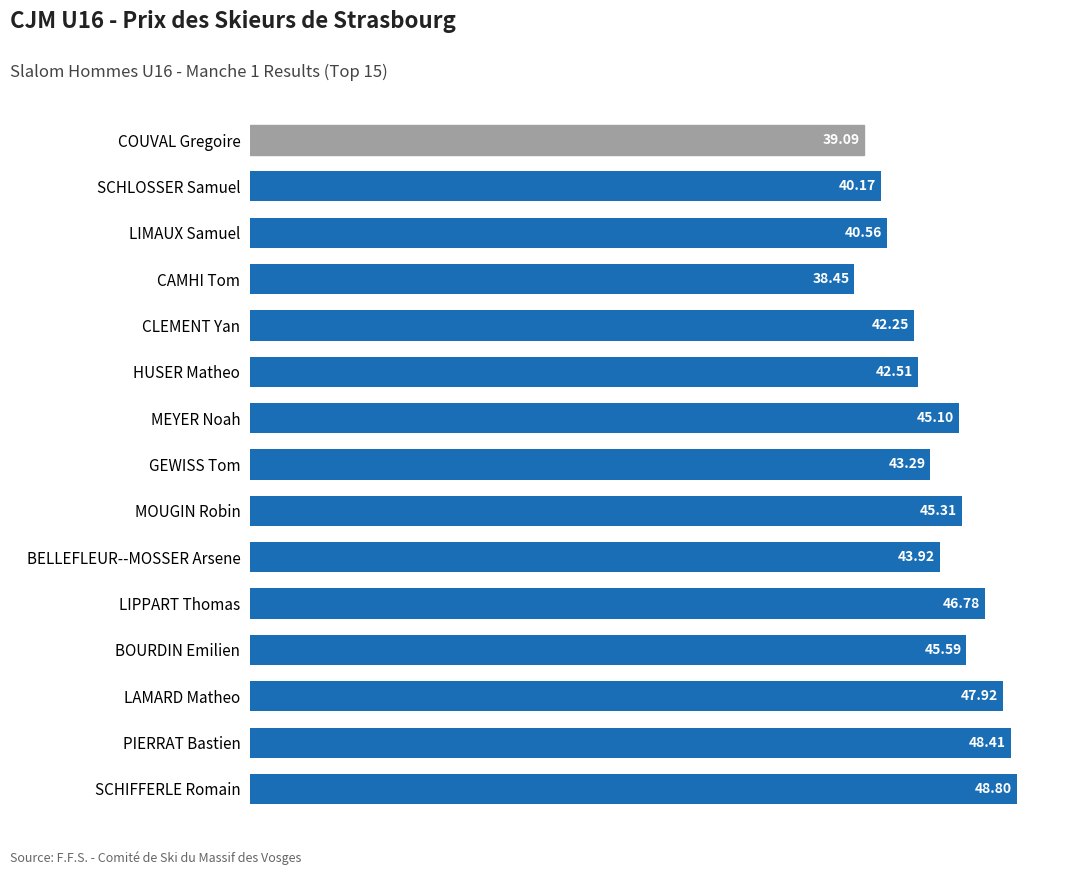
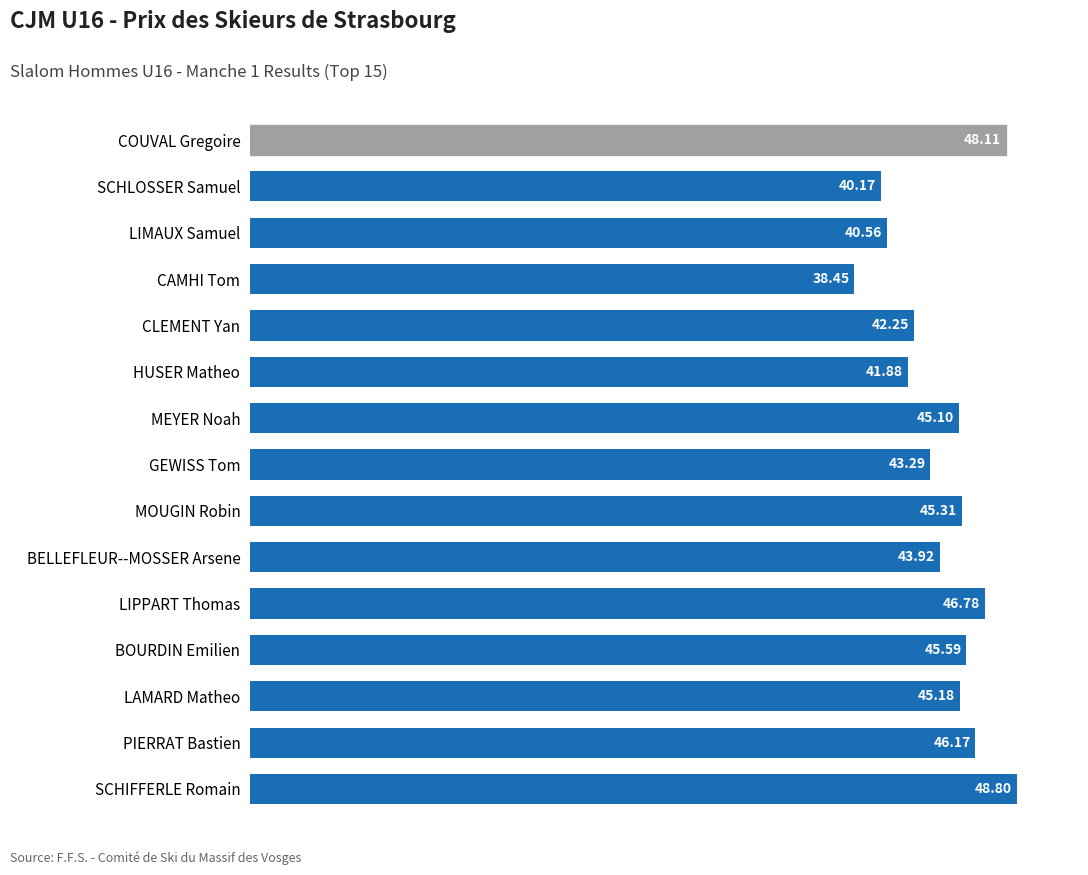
  {
-   "COUVAL Gregoire": 39.09,
+   "COUVAL Gregoire": 48.11,
    "SCHLOSSER Samuel": 40.17,
    "LIMAUX Samuel": 40.56,
    "CAMHI Tom": 38.45,
    "CLEMENT Yan": 42.25,
-   "HUSER Matheo": 42.51,
+   "HUSER Matheo": 41.88,
    "MEYER Noah": 45.10,
    "GEWISS Tom": 43.29,
    "MOUGIN Robin": 45.31,
    "BELLEFLEUR--MOSSER Arsene": 43.92,
    "LIPPART Thomas": 46.78,
    "BOURDIN Emilien": 45.59,
-   "LAMARD Matheo": 47.92,
-   "PIERRAT Bastien": 48.41,
+   "LAMARD Matheo": 45.18,
+   "PIERRAT Bastien": 46.17,
    "SCHIFFERLE Romain": 48.80
  }
